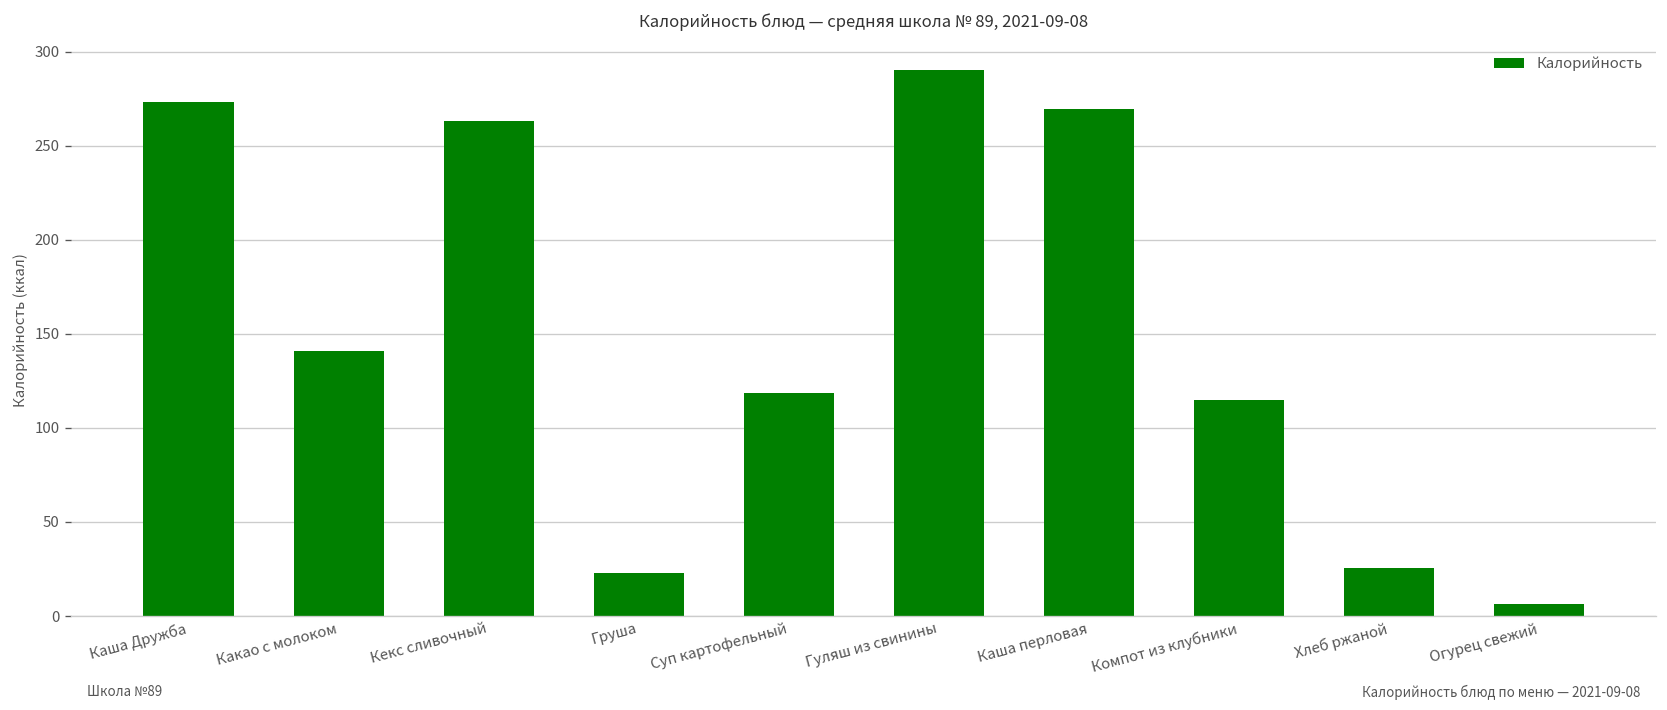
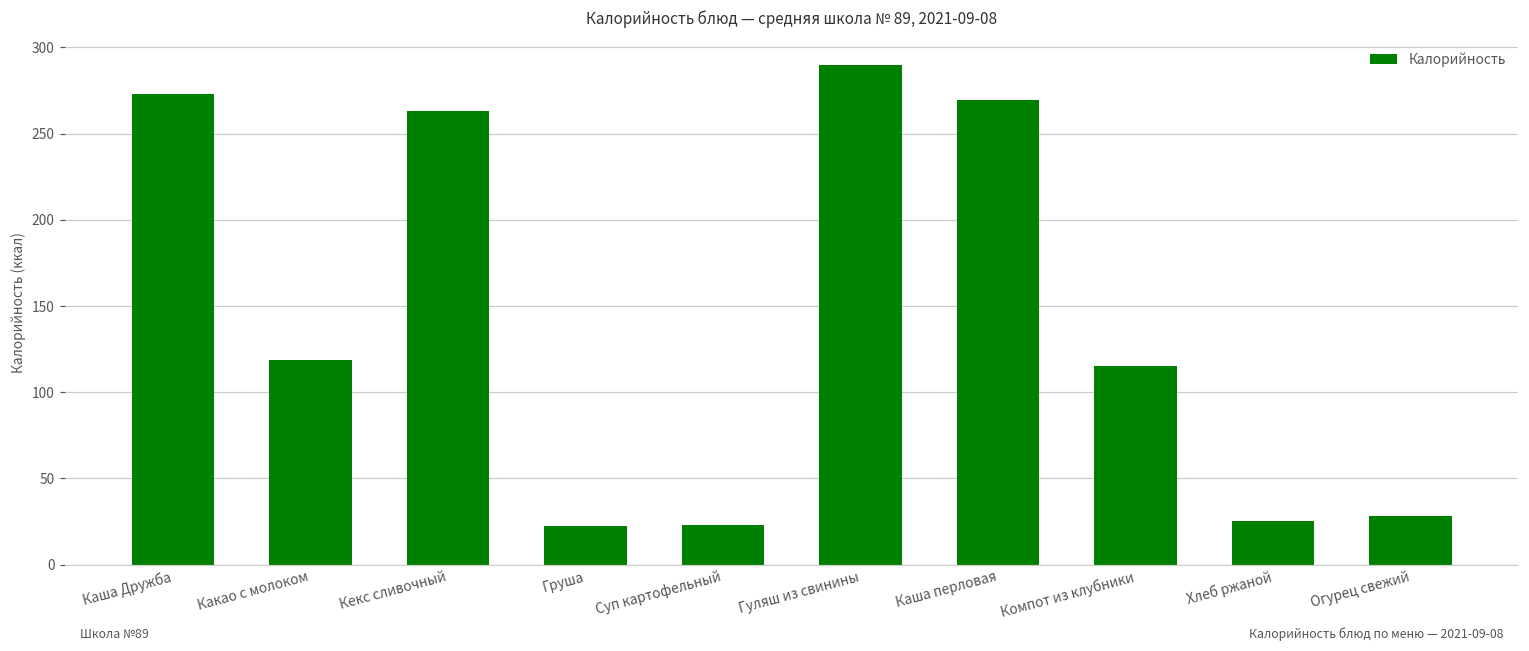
  {
    "Каша Дружба": 273,
-   "Какао с молоком": 141,
+   "Какао с молоком": 119,
    "Кекс сливочный": 263,
    "Груша": 23,
-   "Суп картофельный": 119,
+   "Суп картофельный": 23,
    "Гуляш из свинины": 290,
    "Каша перловая": 269,
    "Компот из клубники": 115,
    "Хлеб ржаной": 25,
-   "Огурец свежий": 6
+   "Огурец свежий": 28
  }
